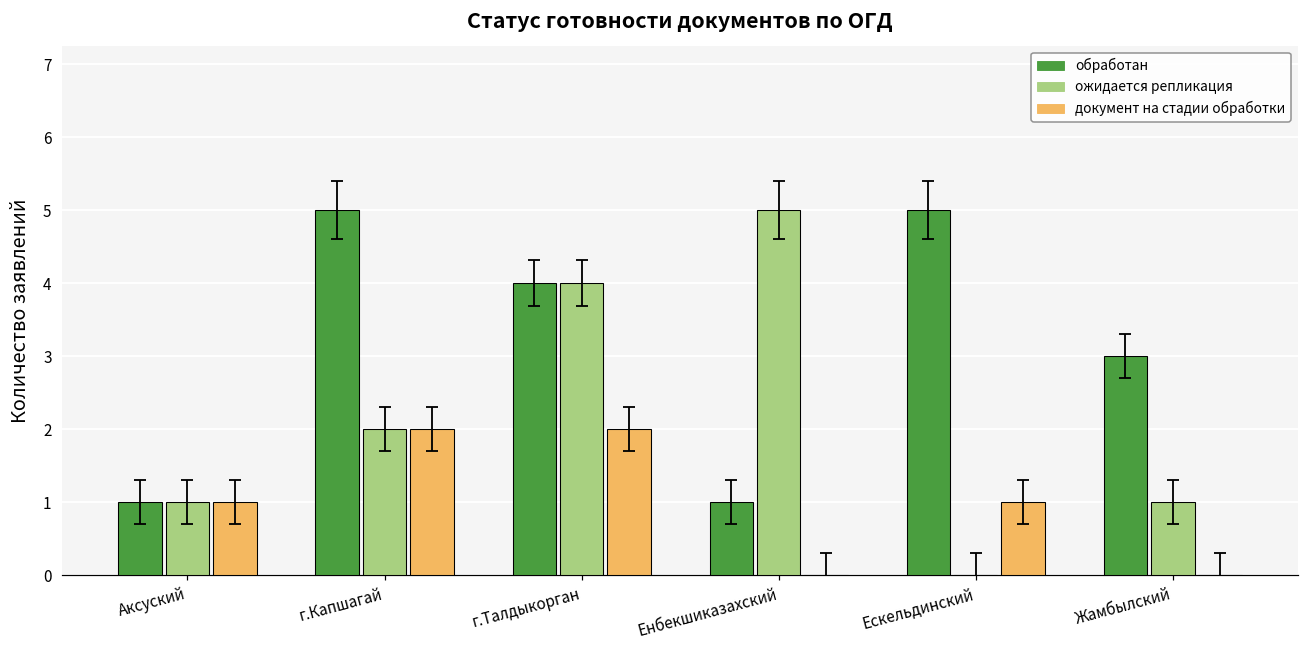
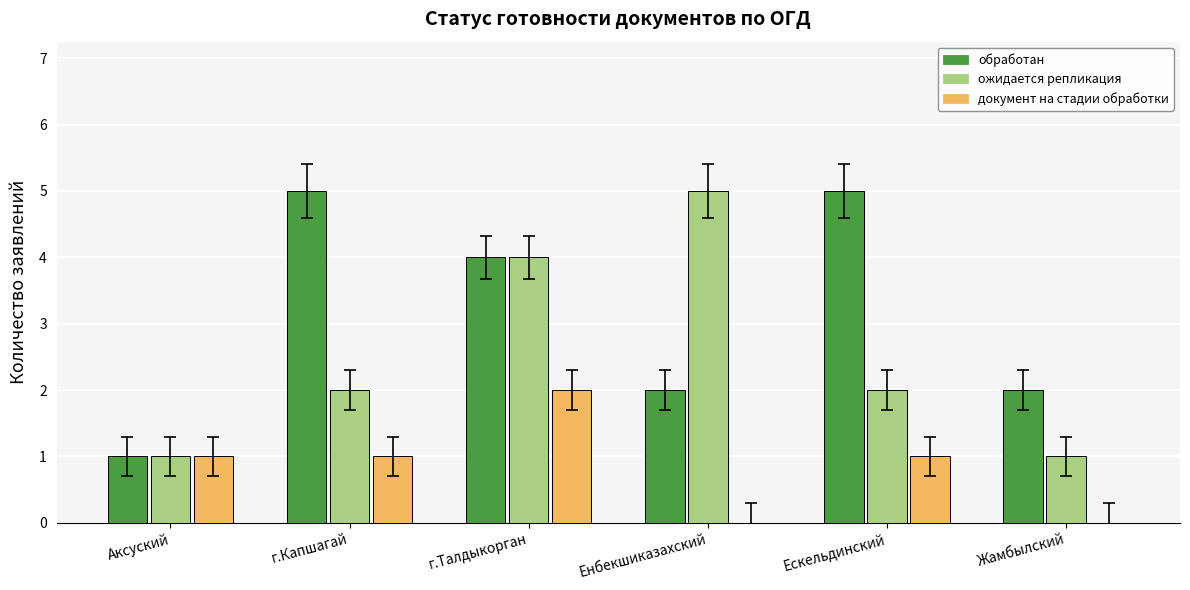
  {
    "обработан": {
      "Аксуский": 1,
      "г.Капшагай": 5,
      "г.Талдыкорган": 4,
-     "Енбекшиказахский": 1,
+     "Енбекшиказахский": 2,
      "Ескельдинский": 5,
-     "Жамбылский": 3
+     "Жамбылский": 2
    },
    "ожидается репликация": {
      "Аксуский": 1,
      "г.Капшагай": 2,
      "г.Талдыкорган": 4,
      "Енбекшиказахский": 5,
-     "Ескельдинский": 0,
+     "Ескельдинский": 2,
      "Жамбылский": 1
    },
    "документ на стадии обработки": {
      "Аксуский": 1,
-     "г.Капшагай": 2,
+     "г.Капшагай": 1,
      "г.Талдыкорган": 2,
      "Енбекшиказахский": 0,
      "Ескельдинский": 1,
      "Жамбылский": 0
    }
  }
